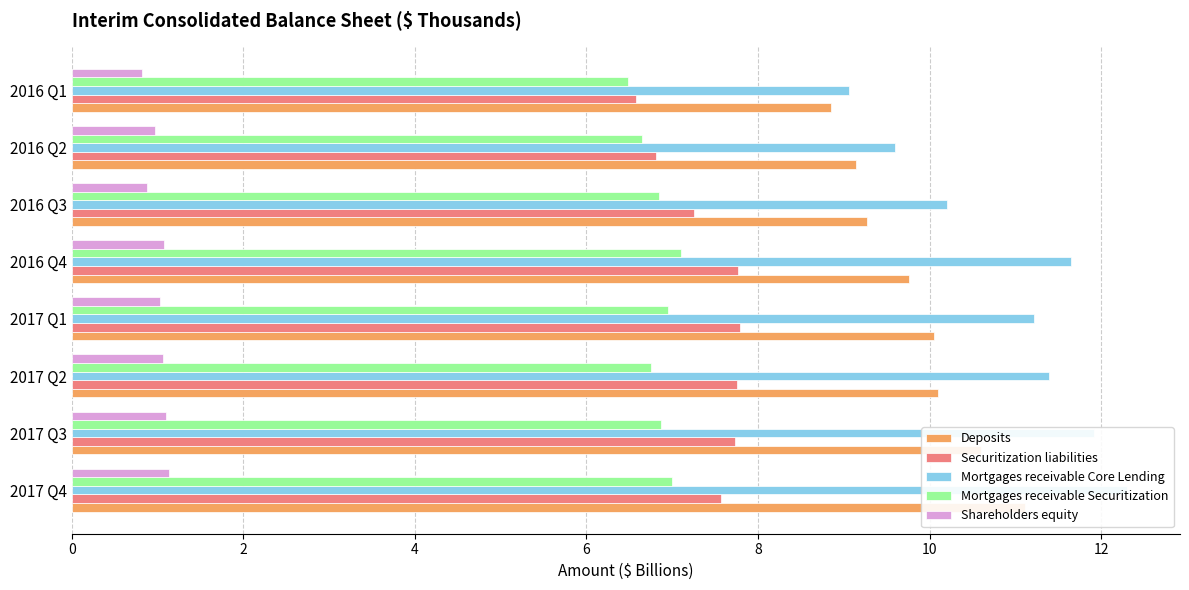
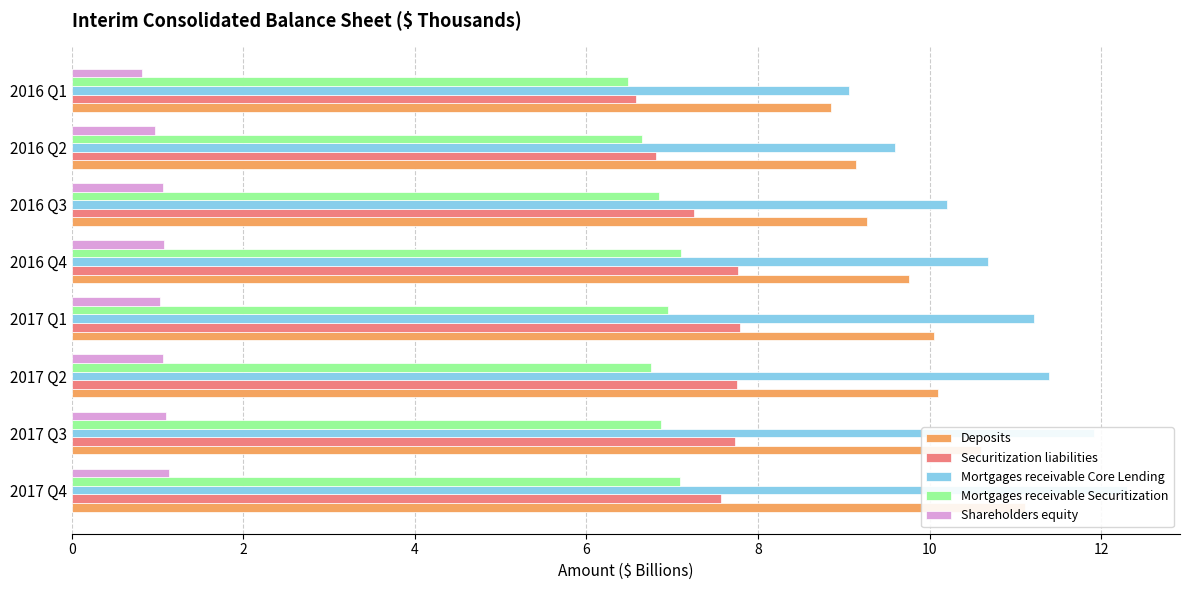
  {
    "Mortgages receivable Core Lending": {
      "2016 Q1": 9.1,
      "2016 Q2": 9.6,
      "2016 Q3": 10.2,
-     "2016 Q4": 11.6,
+     "2016 Q4": 10.7,
      "2017 Q1": 11.2,
      "2017 Q2": 11.4
    },
    "Mortgages receivable Securitization": {
      "2016 Q1": 6.5,
      "2016 Q2": 6.7,
      "2016 Q3": 6.8,
      "2016 Q4": 7.1,
      "2017 Q1": 7.0,
      "2017 Q2": 6.8,
      "2017 Q3": 6.9,
-     "2017 Q4": 7.0
+     "2017 Q4": 7.1
    },
    "Shareholders equity": {
      "2016 Q1": 0.8,
      "2016 Q2": 1.0,
-     "2016 Q3": 0.9,
+     "2016 Q3": 1.1,
      "2016 Q4": 1.1,
      "2017 Q1": 1.0,
      "2017 Q2": 1.1,
      "2017 Q3": 1.1,
      "2017 Q4": 1.1
    }
  }
